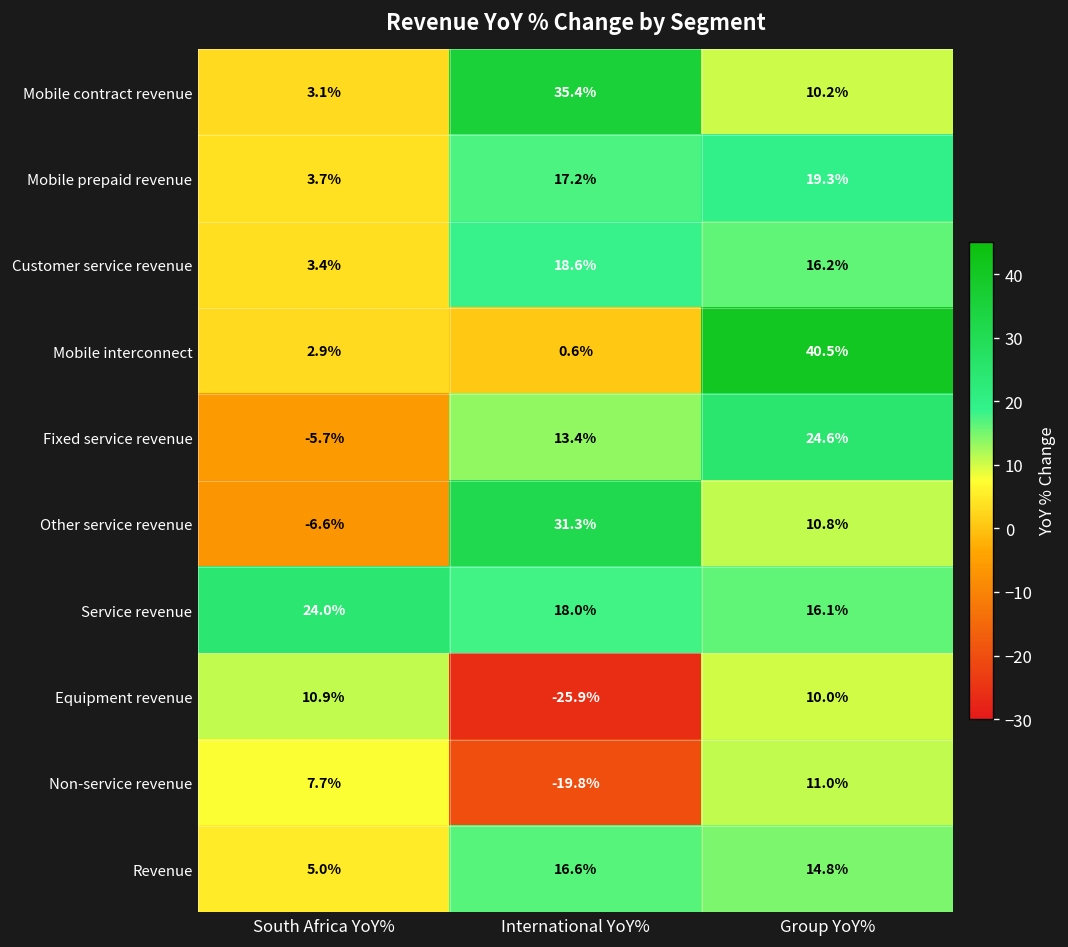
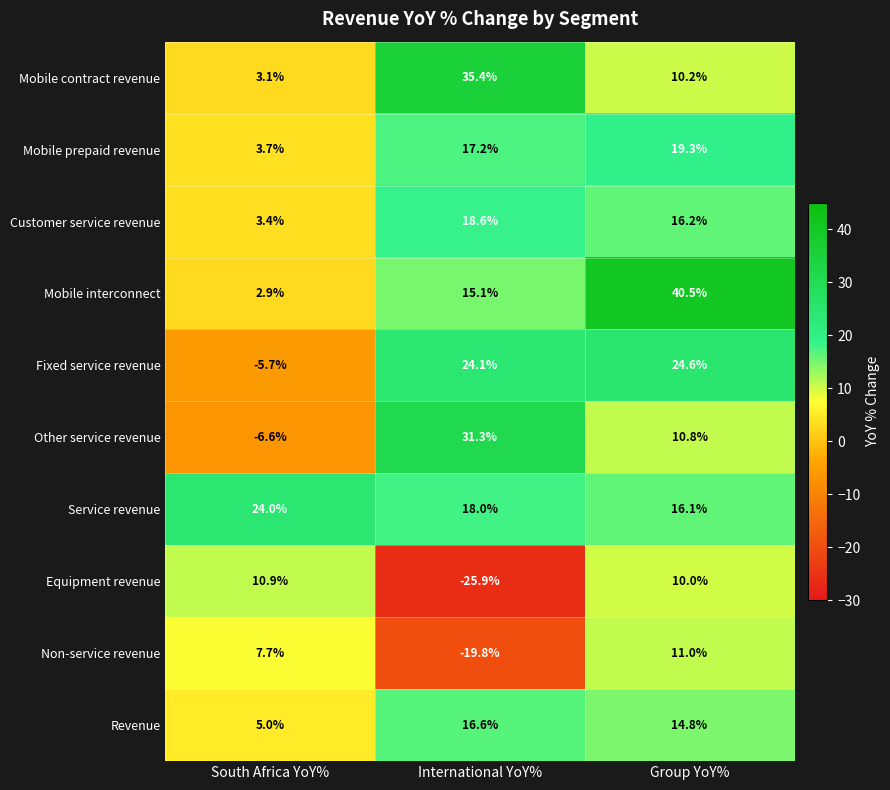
  {
    "Mobile contract revenue": {
      "South Africa YoY%": "3.1%",
      "International YoY%": "35.4%",
      "Group YoY%": "10.2%"
    },
    "Mobile prepaid revenue": {
      "South Africa YoY%": "3.7%",
      "International YoY%": "17.2%",
      "Group YoY%": "19.3%"
    },
    "Customer service revenue": {
      "South Africa YoY%": "3.4%",
      "International YoY%": "18.6%",
      "Group YoY%": "16.2%"
    },
    "Mobile interconnect": {
      "South Africa YoY%": "2.9%",
-     "International YoY%": "0.6%",
+     "International YoY%": "15.1%",
      "Group YoY%": "40.5%"
    },
    "Fixed service revenue": {
      "South Africa YoY%": "-5.7%",
-     "International YoY%": "13.4%",
+     "International YoY%": "24.1%",
      "Group YoY%": "24.6%"
    },
    "Other service revenue": {
      "South Africa YoY%": "-6.6%",
      "International YoY%": "31.3%",
      "Group YoY%": "10.8%"
    },
    "Service revenue": {
      "South Africa YoY%": "24.0%",
      "International YoY%": "18.0%",
      "Group YoY%": "16.1%"
    },
    "Equipment revenue": {
      "South Africa YoY%": "10.9%",
      "International YoY%": "-25.9%",
      "Group YoY%": "10.0%"
    },
    "Non-service revenue": {
      "South Africa YoY%": "7.7%",
      "International YoY%": "-19.8%",
      "Group YoY%": "11.0%"
    },
    "Revenue": {
      "South Africa YoY%": "5.0%",
      "International YoY%": "16.6%",
      "Group YoY%": "14.8%"
    }
  }
